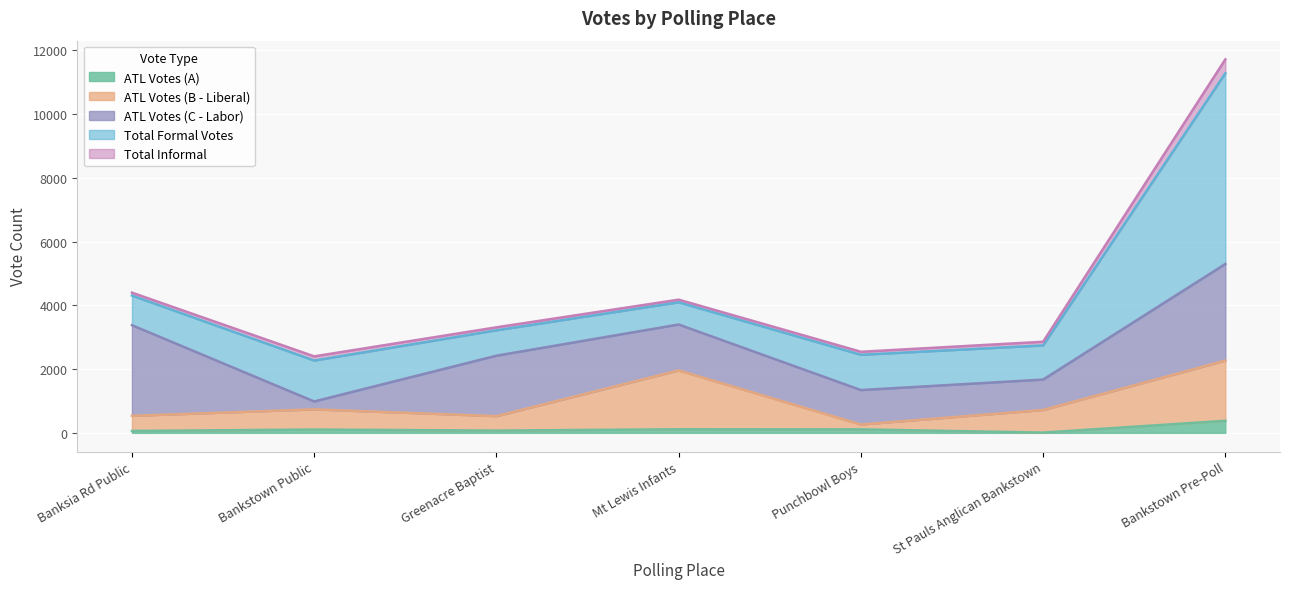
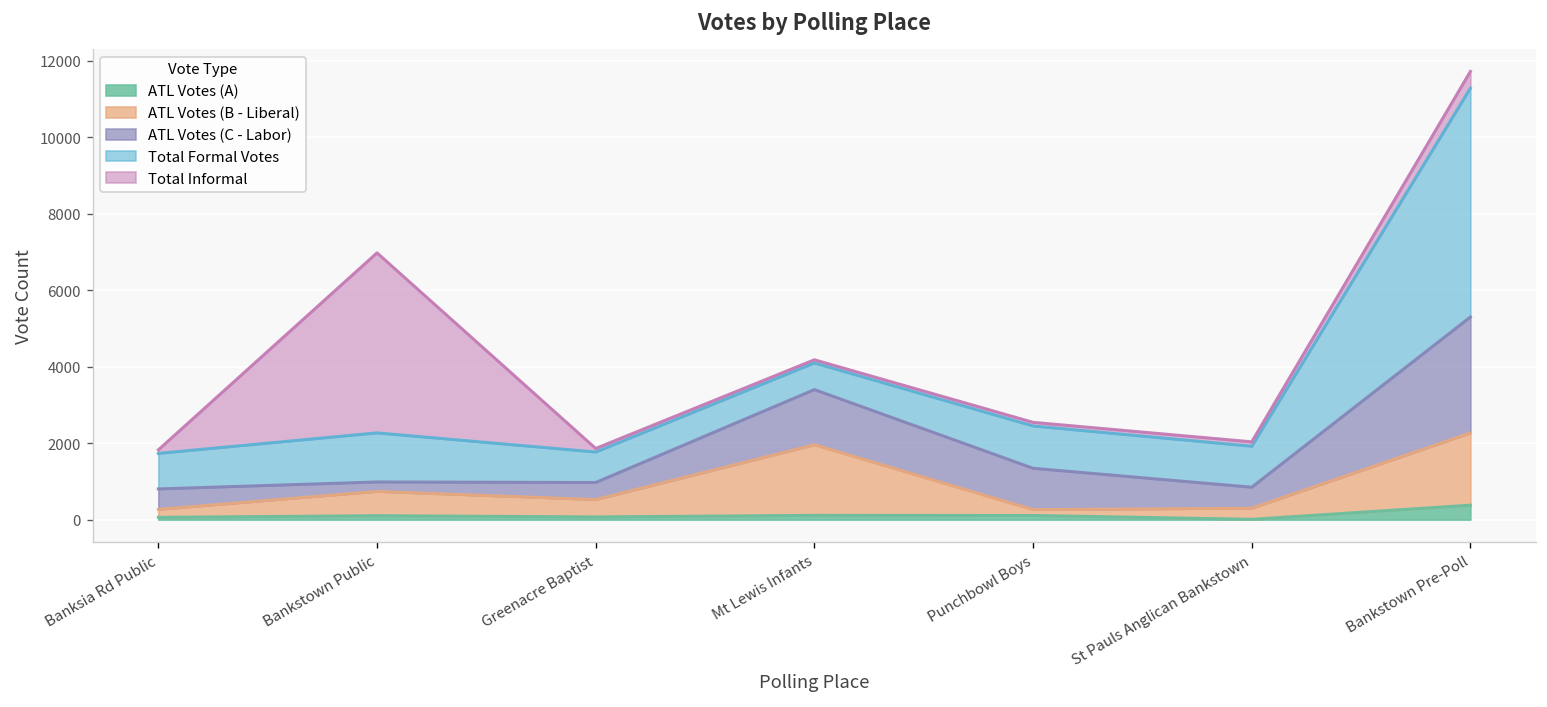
  {
    "ATL Votes (B - Liberal)": {
-     "Banksia Rd Public": 500,
+     "Banksia Rd Public": 200,
      "Bankstown Public": 600,
      "Greenacre Baptist": 500,
      "Mt Lewis Infants": 1800,
      "Punchbowl Boys": 200,
-     "St Pauls Anglican Bankstown": 700,
+     "St Pauls Anglican Bankstown": 300,
      "Bankstown Pre-Poll": 1900
    },
    "ATL Votes (C - Labor)": {
-     "Banksia Rd Public": 2800,
+     "Banksia Rd Public": 500,
      "Bankstown Public": 200,
-     "Greenacre Baptist": 1900,
+     "Greenacre Baptist": 400,
      "Mt Lewis Infants": 1400,
      "Punchbowl Boys": 1100,
-     "St Pauls Anglican Bankstown": 1000,
+     "St Pauls Anglican Bankstown": 600,
      "Bankstown Pre-Poll": 3000
    },
    "Total Informal": {
      "Banksia Rd Public": 100,
-     "Bankstown Public": 100,
+     "Bankstown Public": 4700,
      "Greenacre Baptist": 100,
      "Mt Lewis Infants": 100,
      "Punchbowl Boys": 100,
      "St Pauls Anglican Bankstown": 100,
      "Bankstown Pre-Poll": 400
    }
  }
